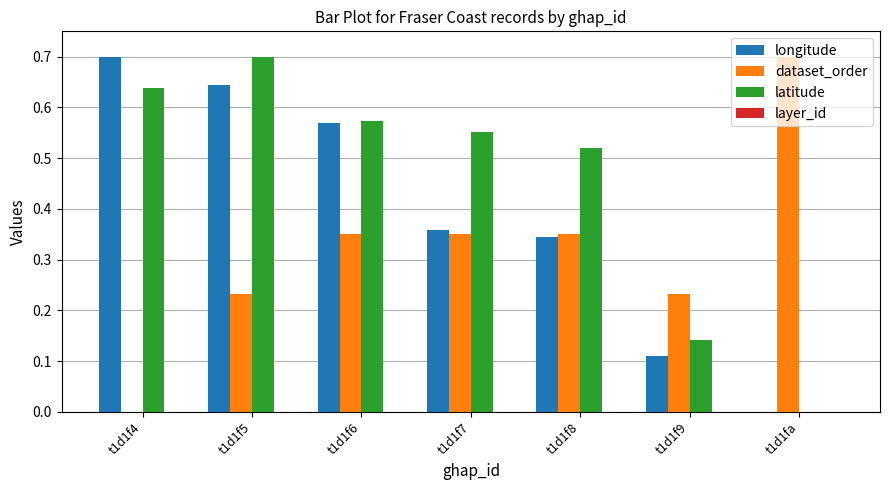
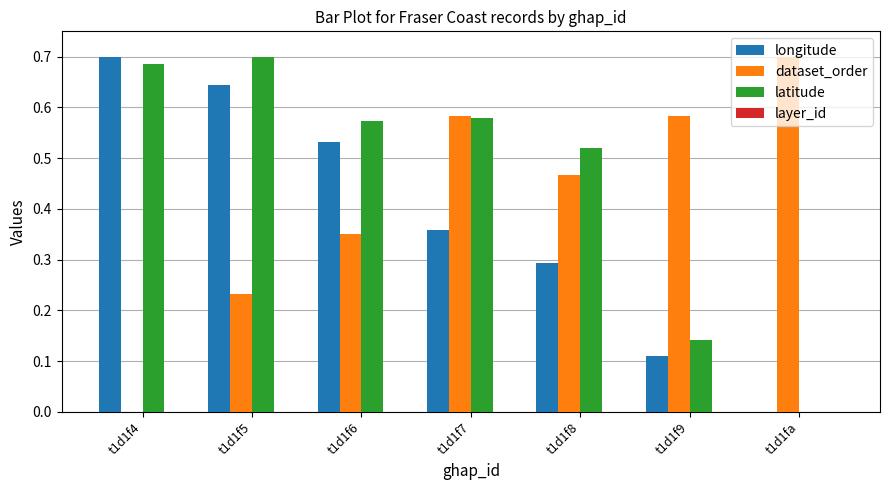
  {
    "longitude": {
      "t1d1f4": 0.70,
      "t1d1f5": 0.64,
-     "t1d1f6": 0.57,
+     "t1d1f6": 0.53,
      "t1d1f7": 0.36,
-     "t1d1f8": 0.34,
+     "t1d1f8": 0.29,
      "t1d1f9": 0.11,
      "t1d1fa": 0.00
    },
    "dataset_order": {
      "t1d1f4": 0.00,
      "t1d1f5": 0.23,
      "t1d1f6": 0.35,
-     "t1d1f7": 0.35,
-     "t1d1f8": 0.35,
-     "t1d1f9": 0.23
+     "t1d1f7": 0.58,
+     "t1d1f8": 0.47,
+     "t1d1f9": 0.58
    },
    "latitude": {
-     "t1d1f4": 0.64,
+     "t1d1f4": 0.69,
      "t1d1f5": 0.70,
      "t1d1f6": 0.57,
-     "t1d1f7": 0.55,
+     "t1d1f7": 0.58,
      "t1d1f8": 0.52,
      "t1d1f9": 0.14,
      "t1d1fa": 0.00
    },
    "layer_id": {
      "t1d1f4": 0.00,
      "t1d1f5": 0.00,
      "t1d1f6": 0.00,
      "t1d1f7": 0.00,
      "t1d1f8": 0.00,
      "t1d1f9": 0.00,
      "t1d1fa": 0.00
    }
  }
